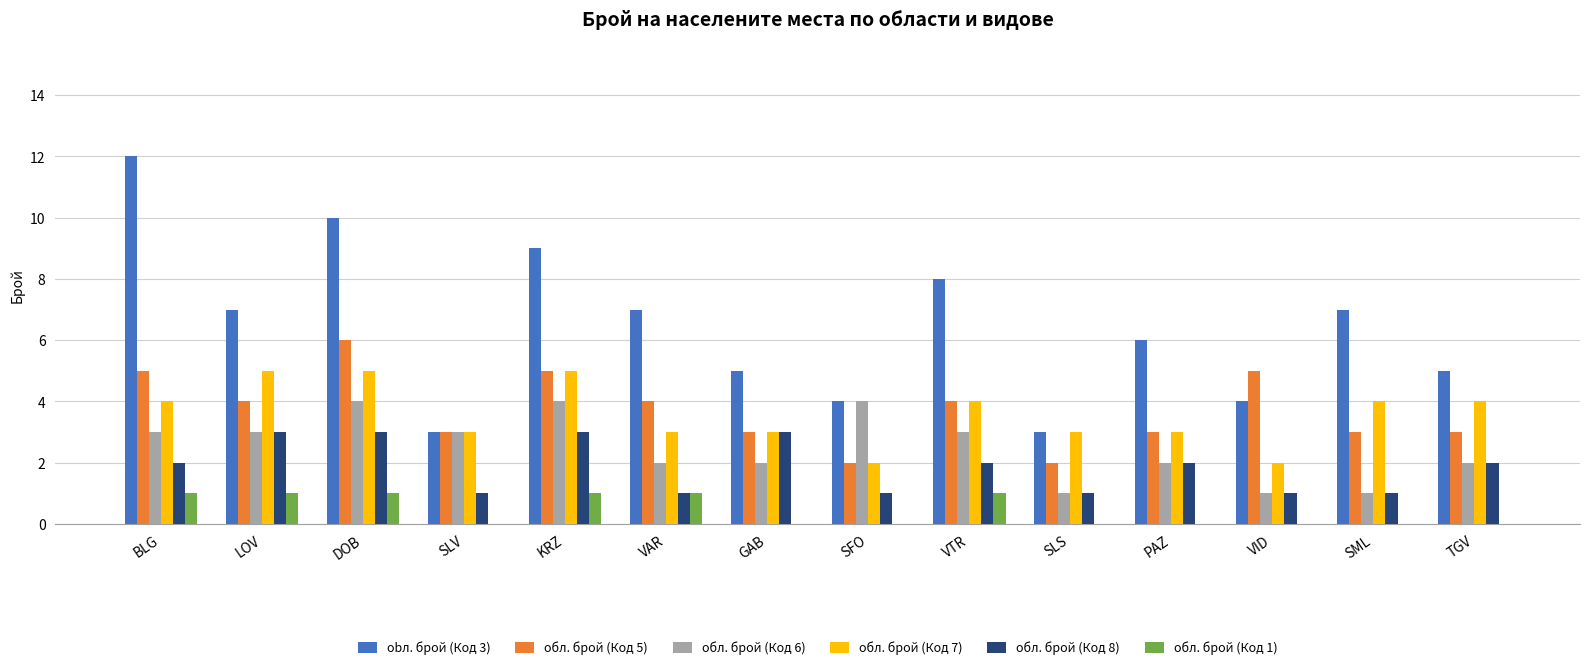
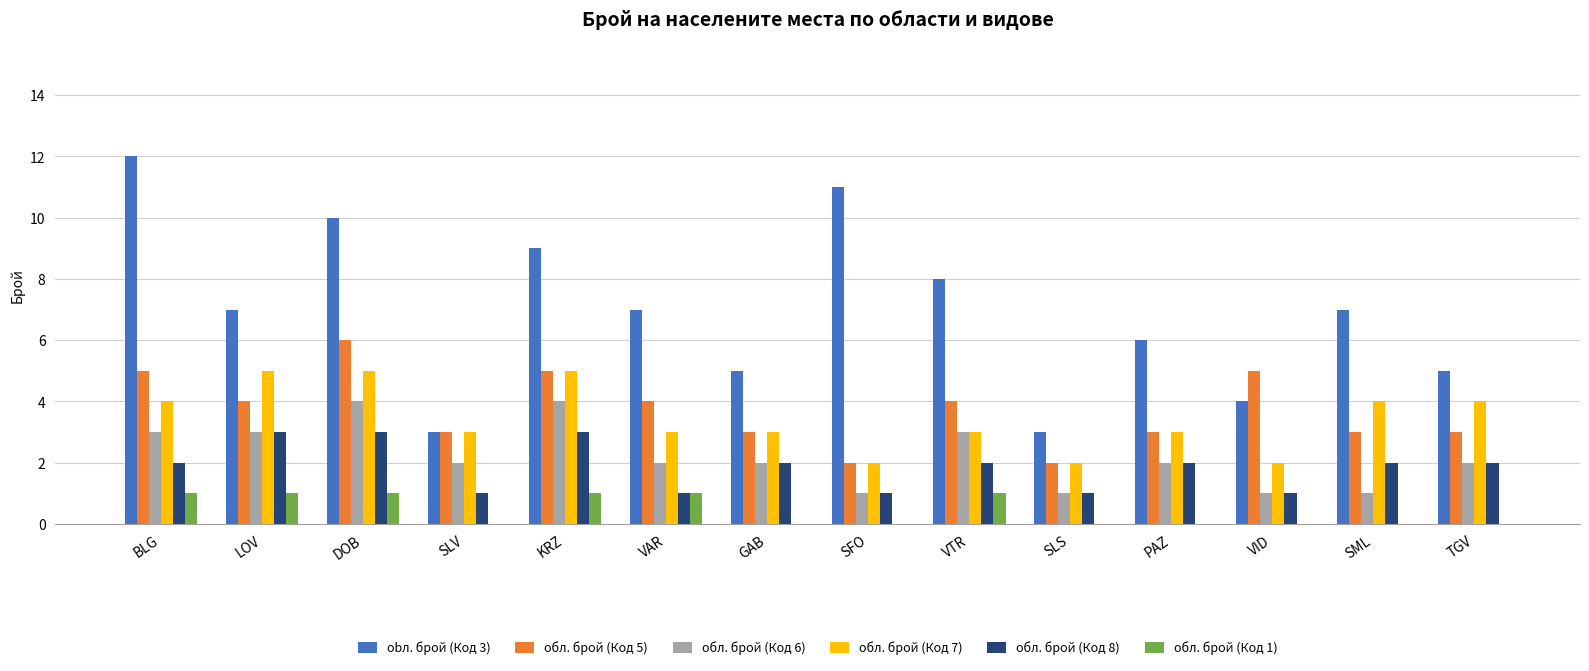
  {
    "obл. брой (Код 3)": {
      "BLG": 12,
      "LOV": 7,
      "DOB": 10,
      "SLV": 3,
      "KRZ": 9,
      "VAR": 7,
      "GAB": 5,
-     "SFO": 4,
+     "SFO": 11,
      "VTR": 8,
      "SLS": 3,
      "PAZ": 6,
      "VID": 4,
      "SML": 7,
      "TGV": 5
    },
    "обл. брой (Код 5)": {
      "BLG": 5,
      "LOV": 4,
      "DOB": 6,
      "SLV": 3,
      "KRZ": 5,
      "VAR": 4,
      "GAB": 3,
      "SFO": 2,
      "VTR": 4,
      "SLS": 2,
      "PAZ": 3,
      "VID": 5,
      "SML": 3,
      "TGV": 3
    },
    "обл. брой (Код 6)": {
      "BLG": 3,
      "LOV": 3,
      "DOB": 4,
-     "SLV": 3,
+     "SLV": 2,
      "KRZ": 4,
      "VAR": 2,
      "GAB": 2,
-     "SFO": 4,
+     "SFO": 1,
      "VTR": 3,
      "SLS": 1,
      "PAZ": 2,
      "VID": 1,
      "SML": 1,
      "TGV": 2
    },
    "обл. брой (Код 7)": {
      "BLG": 4,
      "LOV": 5,
      "DOB": 5,
      "SLV": 3,
      "KRZ": 5,
      "VAR": 3,
      "GAB": 3,
      "SFO": 2,
-     "VTR": 4,
-     "SLS": 3,
+     "VTR": 3,
+     "SLS": 2,
      "PAZ": 3,
      "VID": 2,
      "SML": 4,
      "TGV": 4
    },
    "обл. брой (Код 8)": {
      "BLG": 2,
      "LOV": 3,
      "DOB": 3,
      "SLV": 1,
      "KRZ": 3,
      "VAR": 1,
-     "GAB": 3,
+     "GAB": 2,
      "SFO": 1,
      "VTR": 2,
      "SLS": 1,
      "PAZ": 2,
      "VID": 1,
-     "SML": 1,
+     "SML": 2,
      "TGV": 2
    },
    "обл. брой (Код 1)": {
      "BLG": 1,
      "LOV": 1,
      "DOB": 1,
      "SLV": 0,
      "KRZ": 1,
      "VAR": 1,
      "GAB": 0,
      "SFO": 0,
      "VTR": 1,
      "SLS": 0,
      "PAZ": 0,
      "VID": 0,
      "SML": 0,
      "TGV": 0
    }
  }
